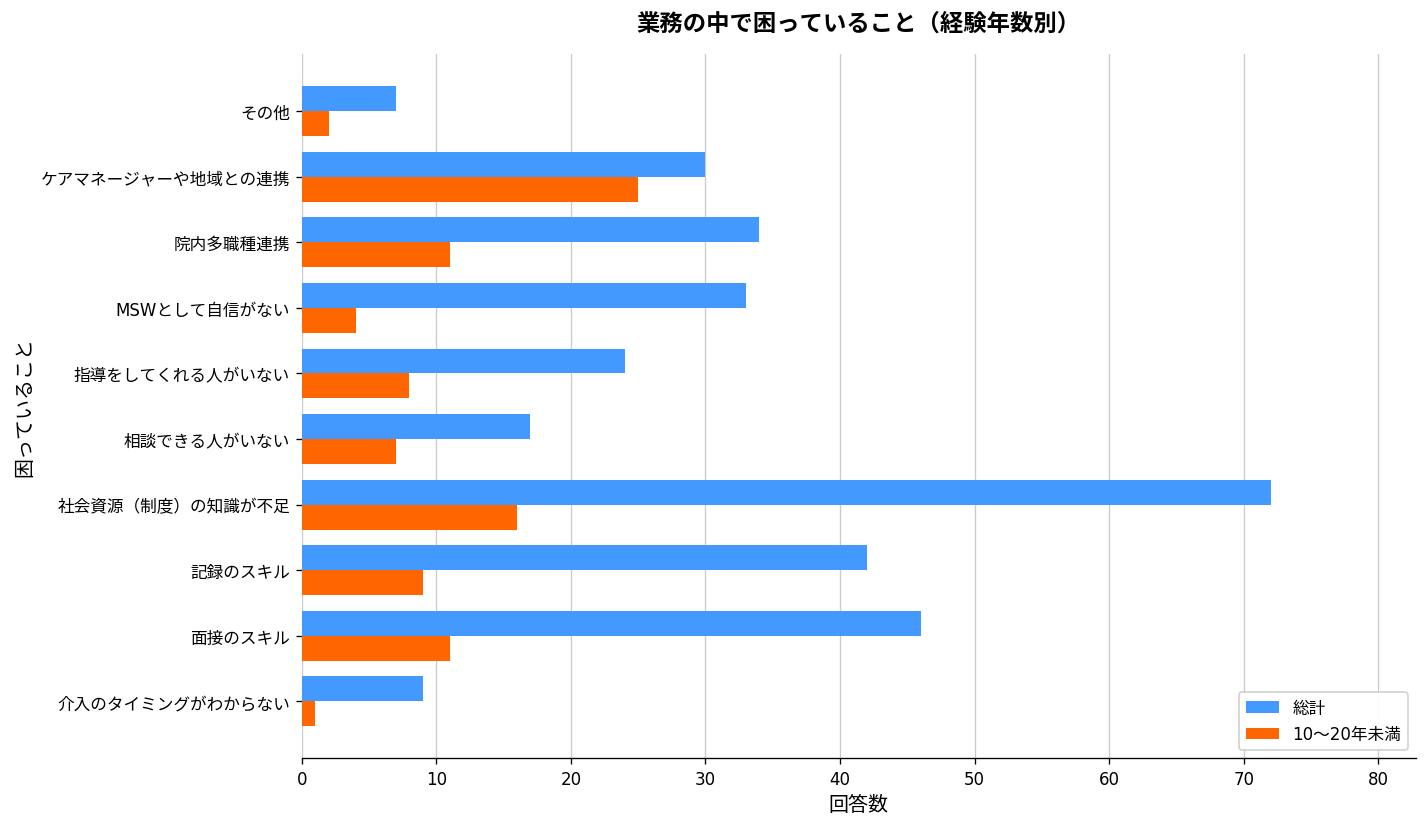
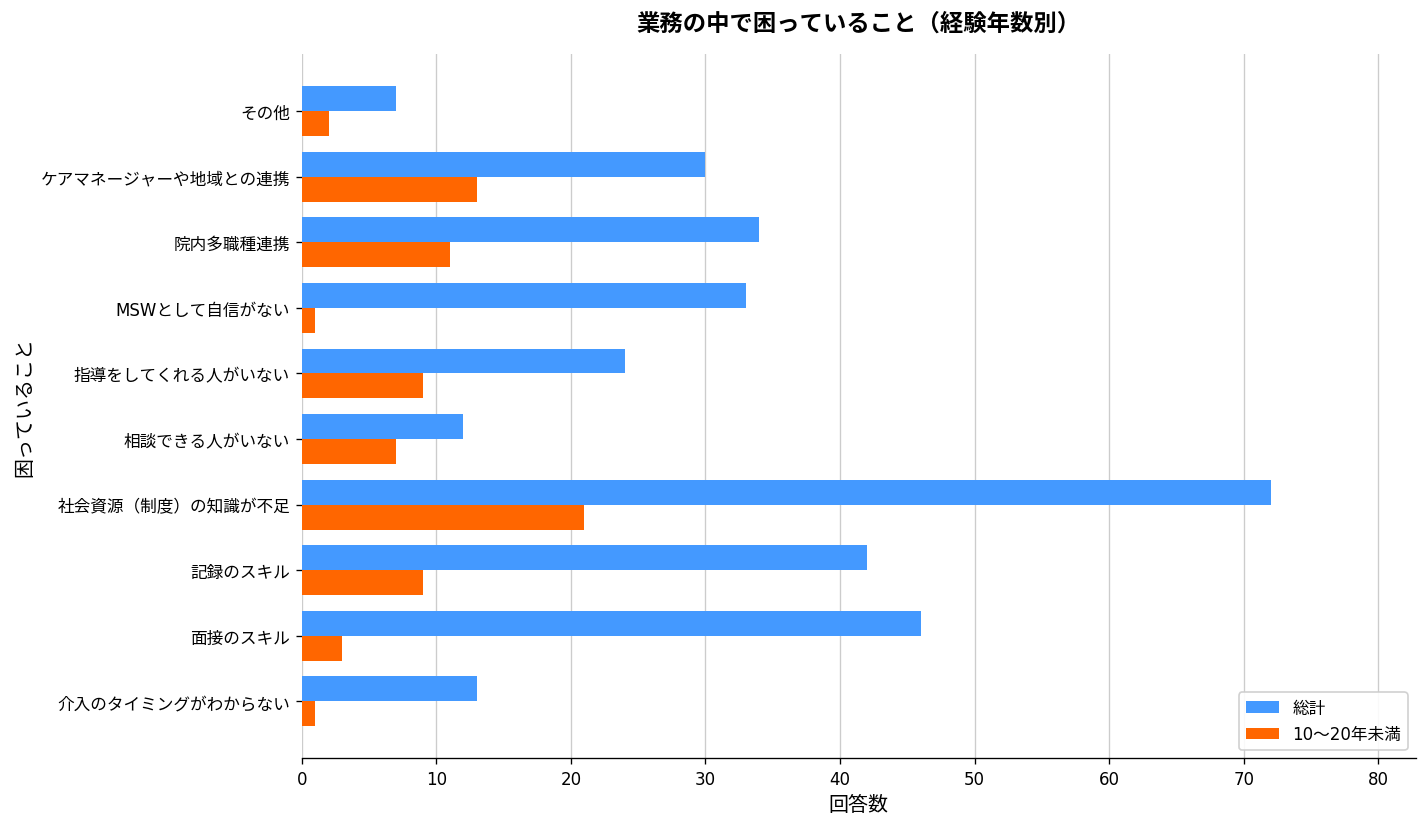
  {
    "総計": {
      "その他": 7,
      "ケアマネージャーや地域との連携": 30,
      "院内多職種連携": 34,
      "MSWとして自信がない": 33,
      "指導をしてくれる人がいない": 24,
-     "相談できる人がいない": 17,
+     "相談できる人がいない": 12,
      "社会資源（制度）の知識が不足": 72,
      "記録のスキル": 42,
      "面接のスキル": 46,
-     "介入のタイミングがわからない": 9
+     "介入のタイミングがわからない": 13
    },
    "10～20年未満": {
      "その他": 2,
-     "ケアマネージャーや地域との連携": 25,
+     "ケアマネージャーや地域との連携": 13,
      "院内多職種連携": 11,
-     "MSWとして自信がない": 4,
-     "指導をしてくれる人がいない": 8,
+     "MSWとして自信がない": 1,
+     "指導をしてくれる人がいない": 9,
      "相談できる人がいない": 7,
-     "社会資源（制度）の知識が不足": 16,
+     "社会資源（制度）の知識が不足": 21,
      "記録のスキル": 9,
-     "面接のスキル": 11,
+     "面接のスキル": 3,
      "介入のタイミングがわからない": 1
    }
  }
